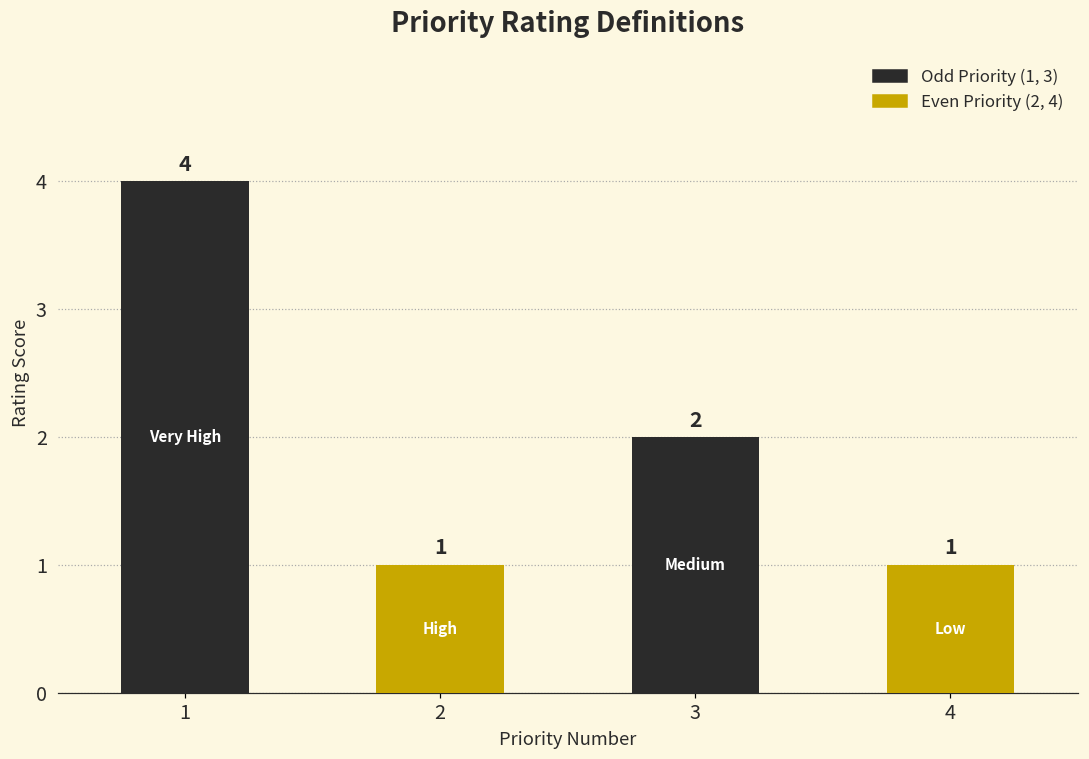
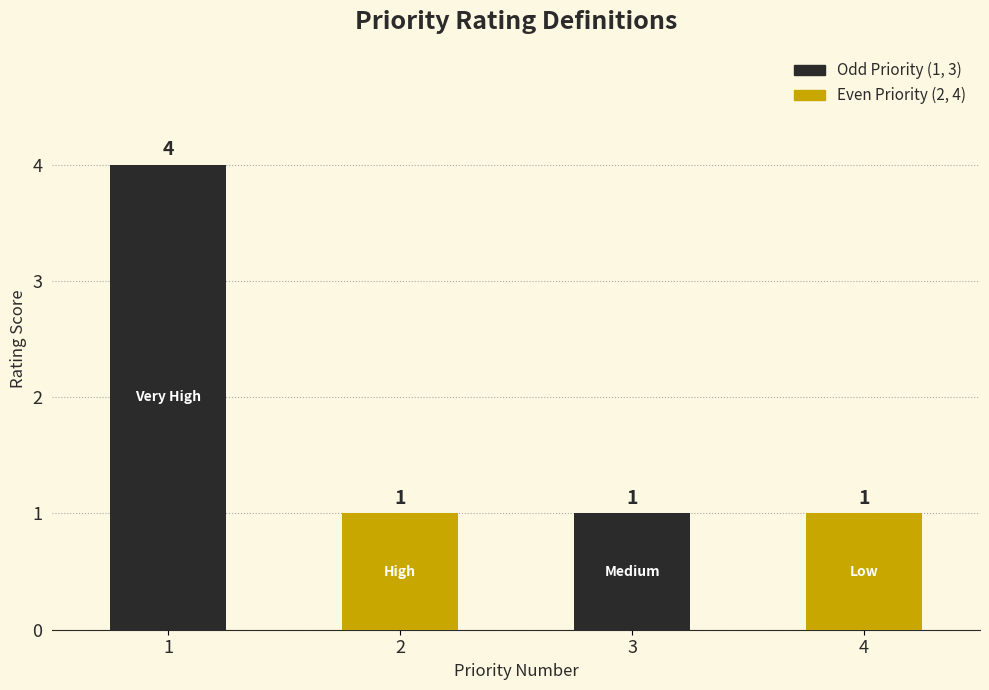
  {
    "1": 4,
    "2": 1,
-   "3": 2,
+   "3": 1,
    "4": 1
  }
